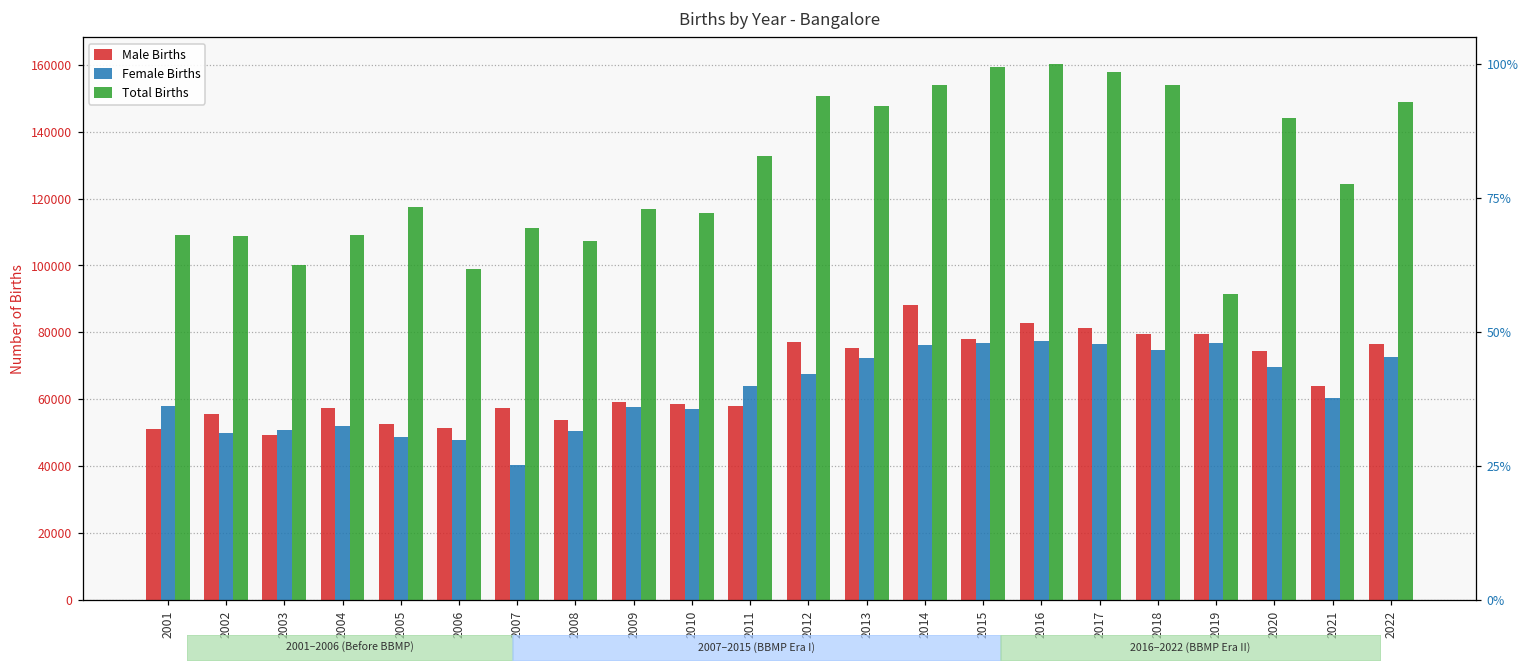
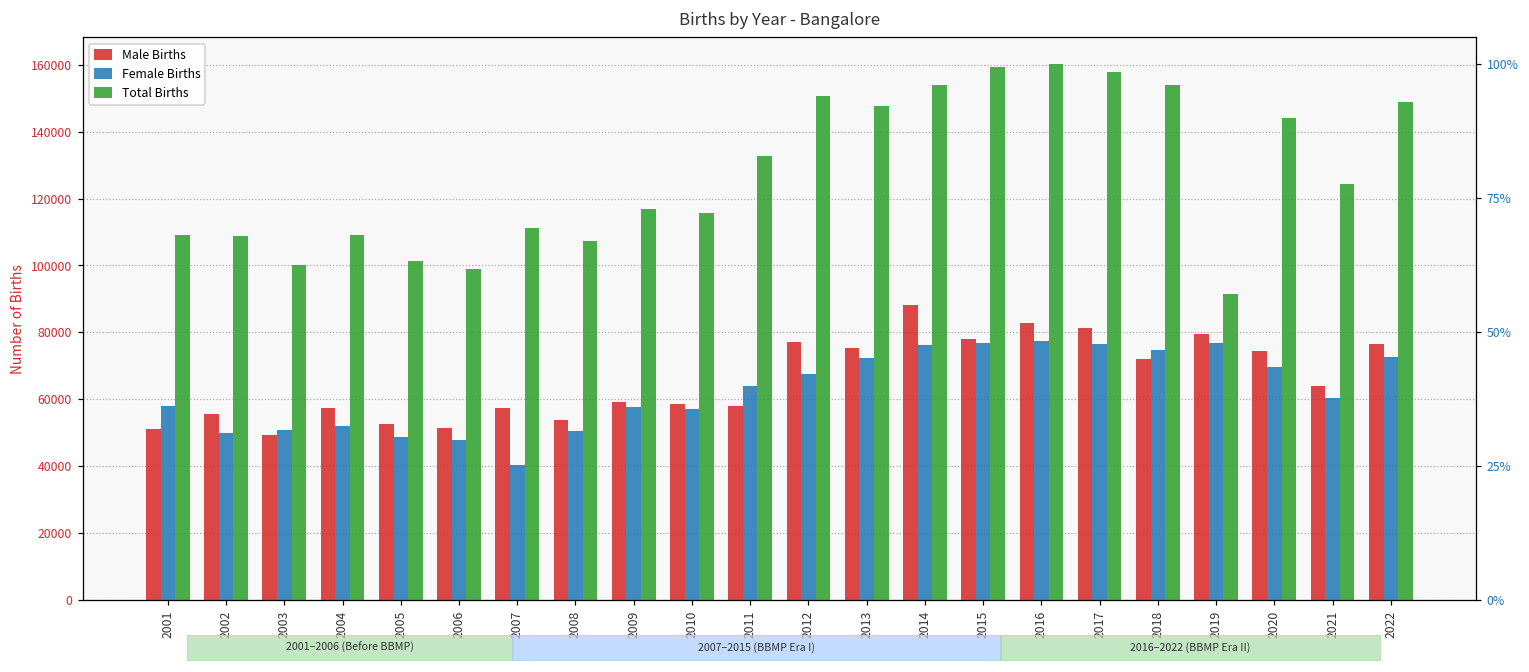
  {
    "Male Births": {
      "2001": 51000,
      "2002": 56000,
      "2003": 49000,
      "2004": 57000,
      "2005": 53000,
      "2006": 51000,
      "2007": 57000,
      "2008": 54000,
      "2009": 59000,
      "2010": 59000,
      "2011": 58000,
      "2012": 77000,
      "2013": 75000,
      "2014": 88000,
      "2015": 78000,
      "2016": 83000,
      "2017": 81000,
-     "2018": 79000,
+     "2018": 72000,
      "2019": 79000,
      "2020": 74000,
      "2021": 64000,
      "2022": 76000
    },
    "Female Births": {
      "2001": 58000,
      "2002": 50000,
      "2003": 51000,
      "2004": 52000,
      "2005": 49000,
      "2006": 48000,
      "2007": 40000,
      "2008": 50000,
      "2009": 58000,
      "2010": 57000,
      "2011": 64000,
      "2012": 68000,
      "2013": 72000,
      "2014": 76000,
      "2015": 77000,
      "2016": 77000,
      "2017": 77000,
      "2018": 75000,
      "2019": 77000,
      "2020": 70000,
      "2021": 60000,
      "2022": 72000
    },
    "Total Births": {
      "2001": 109000,
      "2002": 109000,
      "2003": 100000,
      "2004": 109000,
-     "2005": 117000,
+     "2005": 101000,
      "2006": 99000,
      "2007": 111000,
      "2008": 107000,
      "2009": 117000,
      "2010": 116000,
      "2011": 133000,
      "2012": 151000,
      "2013": 148000,
      "2014": 154000,
      "2015": 159000,
      "2016": 160000,
      "2017": 158000,
      "2018": 154000,
      "2019": 92000,
      "2020": 144000,
      "2021": 124000,
      "2022": 149000
    }
  }
